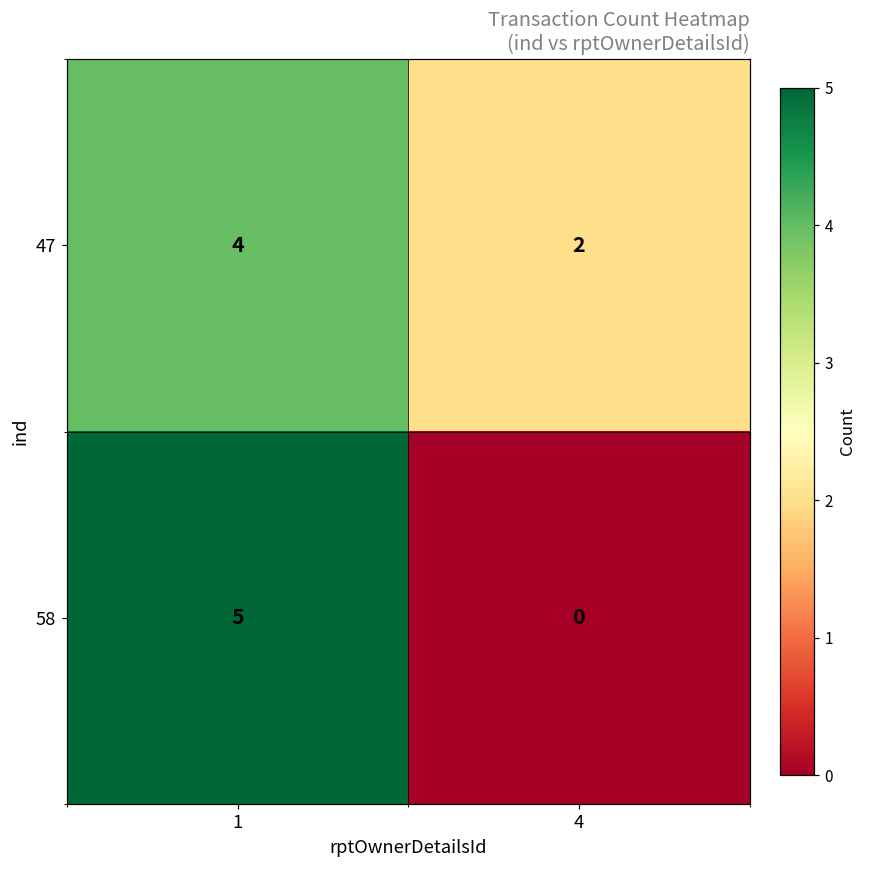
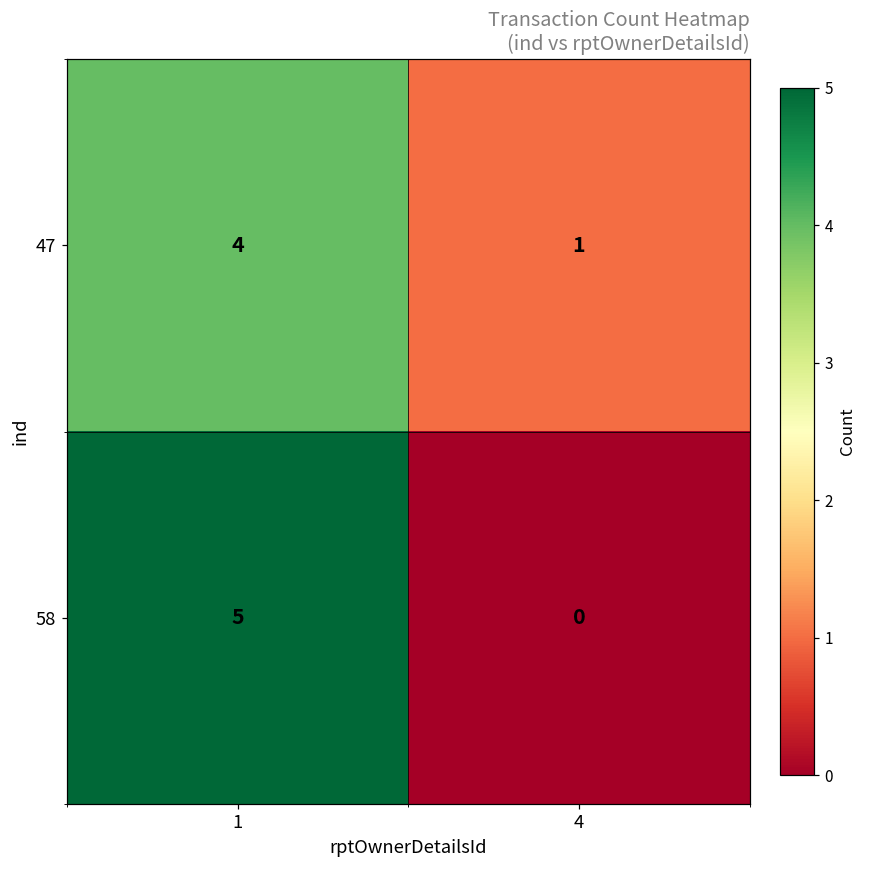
  {
    "47": {
      "1": 4,
-     "4": 2
+     "4": 1
    },
    "58": {
      "1": 5,
      "4": 0
    }
  }
